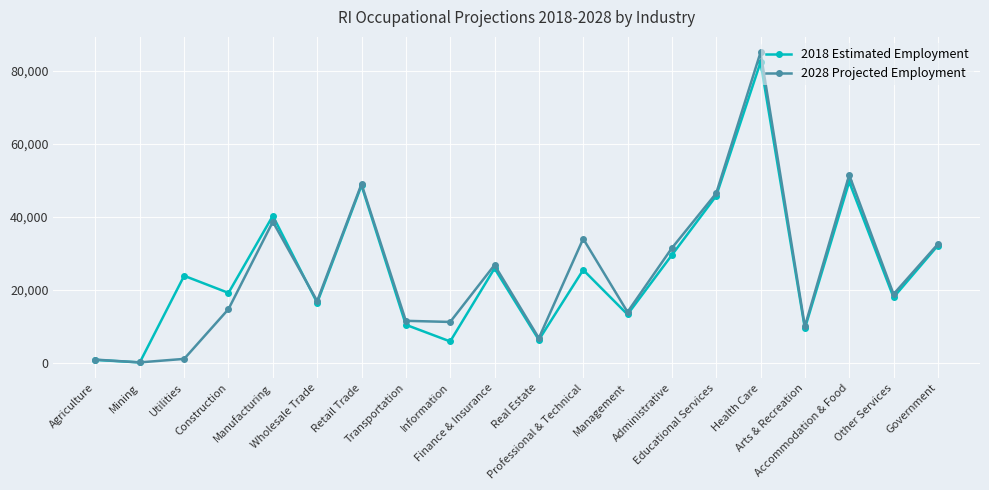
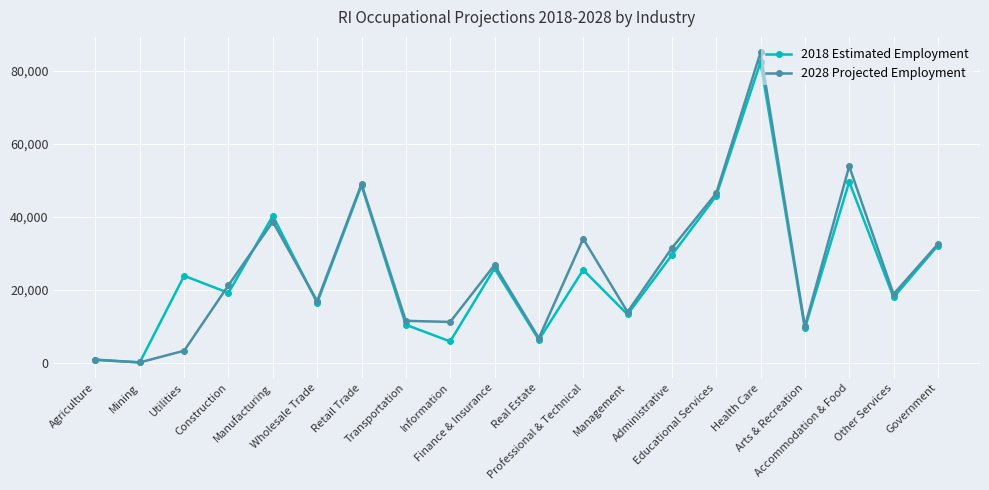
  {
    "2018 Estimated Employment": {
      "Utilities": "24,000",
      "Construction": "19,000",
      "Manufacturing": "40,000",
      "Transportation": "10,000",
      "Information": "6,000",
      "Finance & Insurance": "26,000",
      "Professional & Technical": "26,000",
      "Administrative": "30,000",
      "Educational Services": "46,000",
      "Health Care": "82,000",
      "Accommodation & Food": "50,000",
      "Other Services": "18,000"
    },
    "2028 Projected Employment": {
-     "Utilities": "1,000",
-     "Construction": "15,000",
+     "Utilities": "3,000",
+     "Construction": "21,000",
      "Manufacturing": "39,000",
      "Transportation": "12,000",
      "Information": "11,000",
      "Finance & Insurance": "27,000",
      "Professional & Technical": "34,000",
      "Administrative": "32,000",
      "Educational Services": "47,000",
      "Health Care": "85,000",
-     "Accommodation & Food": "52,000",
+     "Accommodation & Food": "54,000",
      "Other Services": "19,000"
    }
  }
